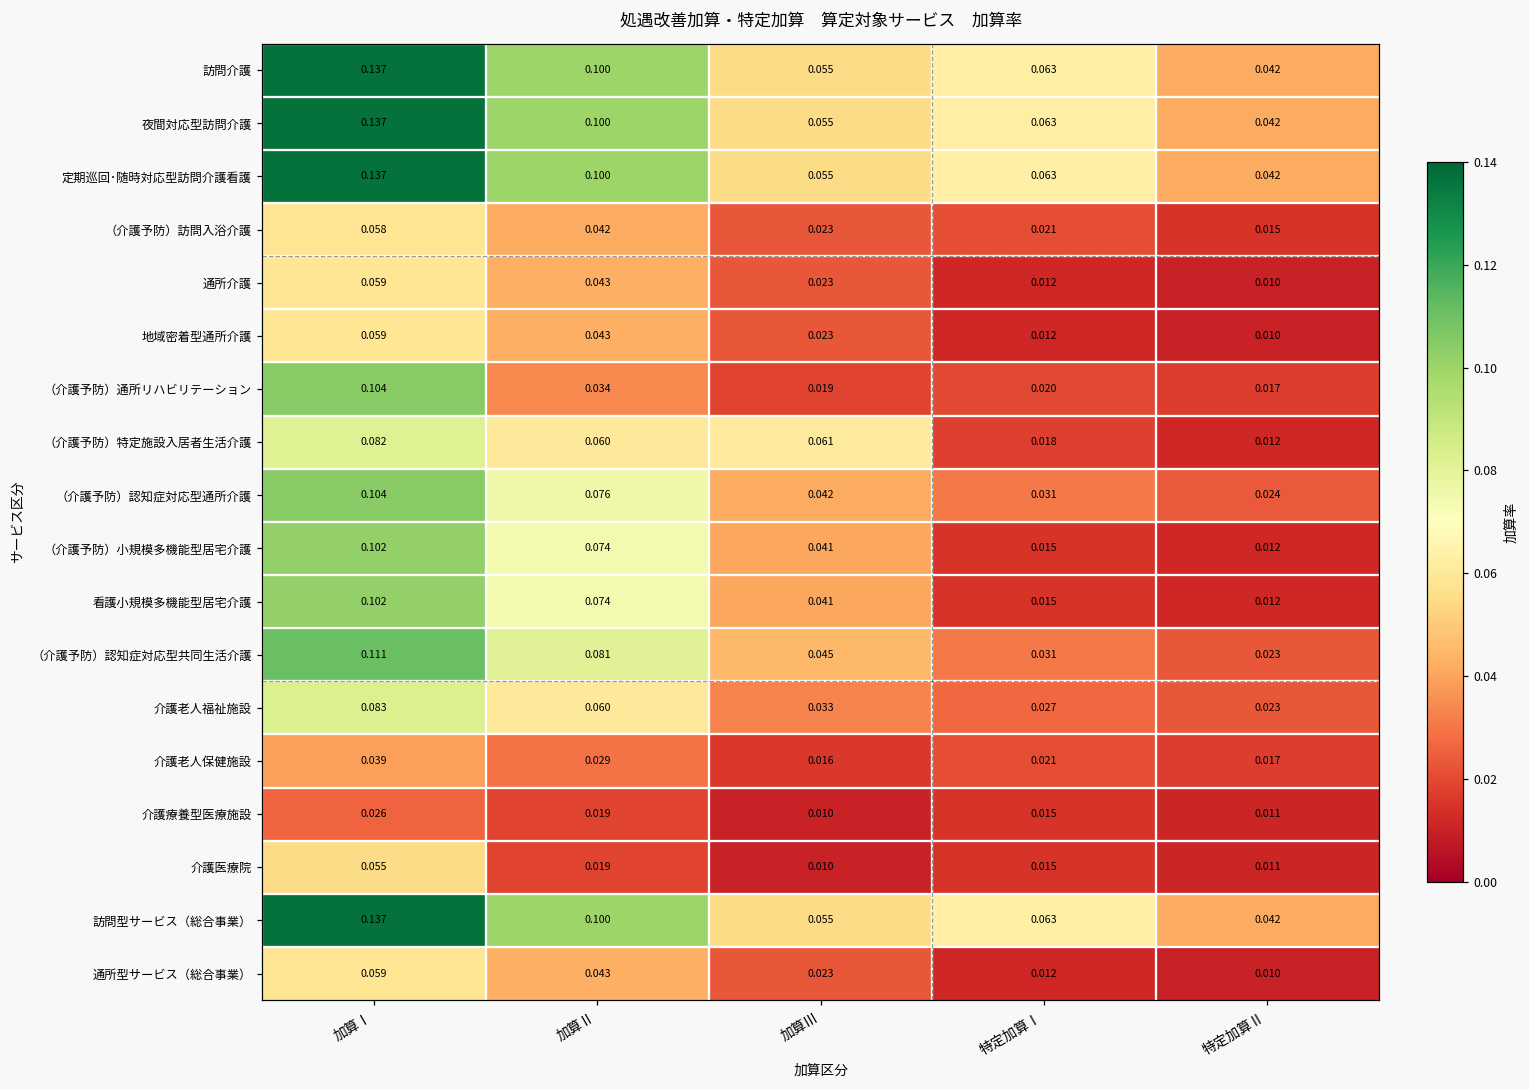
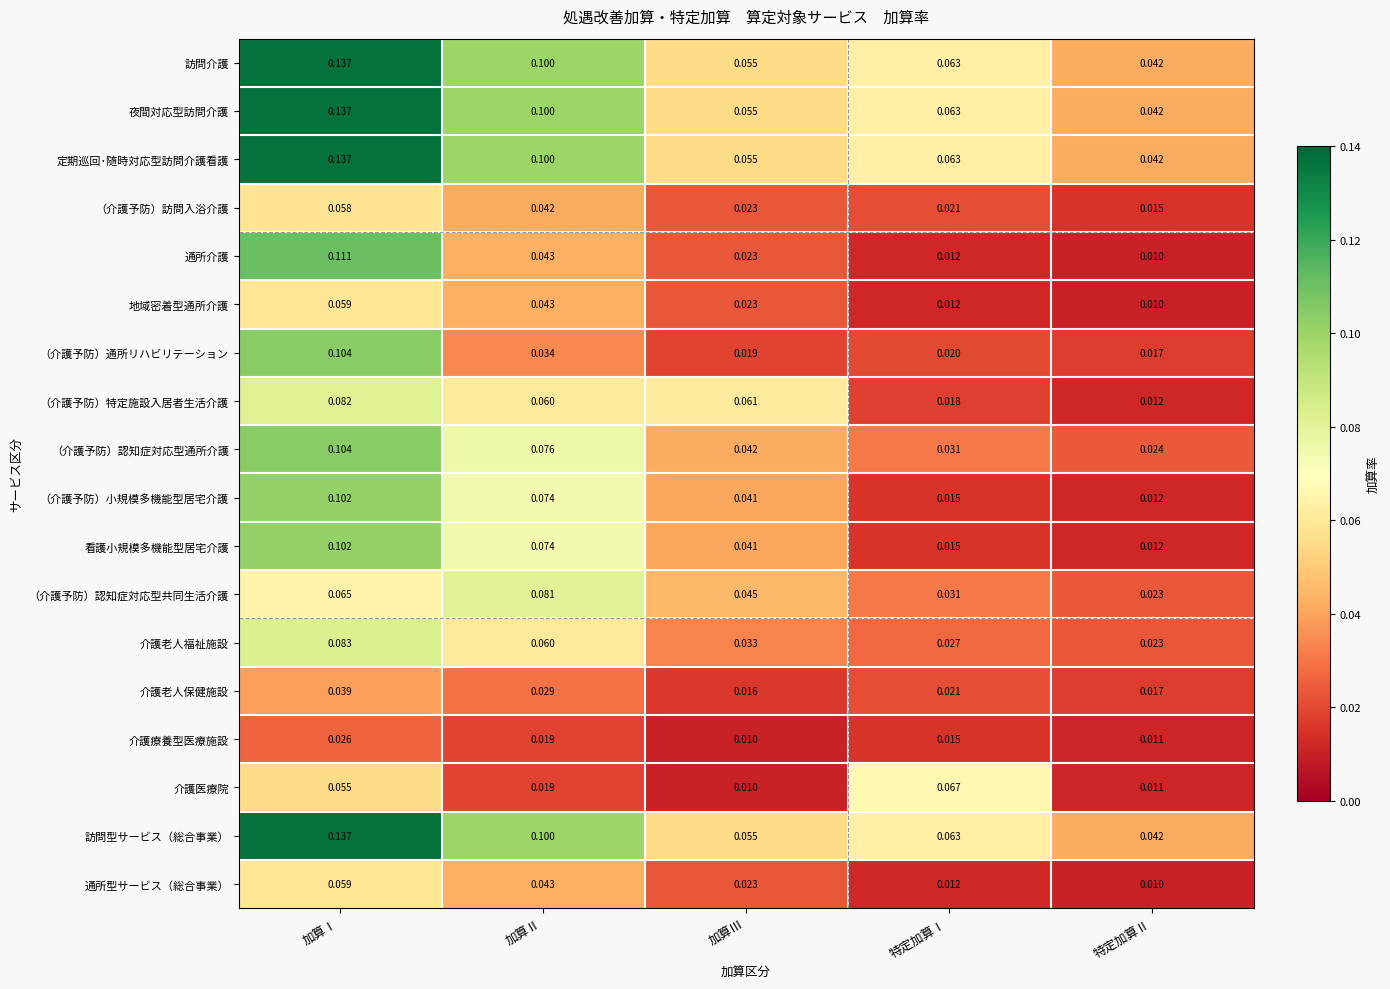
  {
    "訪問介護": {
      "加算Ⅰ": 0.137,
      "加算Ⅱ": 0.100,
      "加算Ⅲ": 0.055,
      "特定加算Ⅰ": 0.063,
      "特定加算Ⅱ": 0.042
    },
    "夜間対応型訪問介護": {
      "加算Ⅰ": 0.137,
      "加算Ⅱ": 0.100,
      "加算Ⅲ": 0.055,
      "特定加算Ⅰ": 0.063,
      "特定加算Ⅱ": 0.042
    },
    "定期巡回･随時対応型訪問介護看護": {
      "加算Ⅰ": 0.137,
      "加算Ⅱ": 0.100,
      "加算Ⅲ": 0.055,
      "特定加算Ⅰ": 0.063,
      "特定加算Ⅱ": 0.042
    },
    "（介護予防）訪問入浴介護": {
      "加算Ⅰ": 0.058,
      "加算Ⅱ": 0.042,
      "加算Ⅲ": 0.023,
      "特定加算Ⅰ": 0.021,
      "特定加算Ⅱ": 0.015
    },
    "通所介護": {
-     "加算Ⅰ": 0.059,
+     "加算Ⅰ": 0.111,
      "加算Ⅱ": 0.043,
      "加算Ⅲ": 0.023,
      "特定加算Ⅰ": 0.012,
      "特定加算Ⅱ": 0.010
    },
    "地域密着型通所介護": {
      "加算Ⅰ": 0.059,
      "加算Ⅱ": 0.043,
      "加算Ⅲ": 0.023,
      "特定加算Ⅰ": 0.012,
      "特定加算Ⅱ": 0.010
    },
    "（介護予防）通所リハビリテーション": {
      "加算Ⅰ": 0.104,
      "加算Ⅱ": 0.034,
      "加算Ⅲ": 0.019,
      "特定加算Ⅰ": 0.020,
      "特定加算Ⅱ": 0.017
    },
    "（介護予防）特定施設入居者生活介護": {
      "加算Ⅰ": 0.082,
      "加算Ⅱ": 0.060,
      "加算Ⅲ": 0.061,
      "特定加算Ⅰ": 0.018,
      "特定加算Ⅱ": 0.012
    },
    "（介護予防）認知症対応型通所介護": {
      "加算Ⅰ": 0.104,
      "加算Ⅱ": 0.076,
      "加算Ⅲ": 0.042,
      "特定加算Ⅰ": 0.031,
      "特定加算Ⅱ": 0.024
    },
    "（介護予防）小規模多機能型居宅介護": {
      "加算Ⅰ": 0.102,
      "加算Ⅱ": 0.074,
      "加算Ⅲ": 0.041,
      "特定加算Ⅰ": 0.015,
      "特定加算Ⅱ": 0.012
    },
    "看護小規模多機能型居宅介護": {
      "加算Ⅰ": 0.102,
      "加算Ⅱ": 0.074,
      "加算Ⅲ": 0.041,
      "特定加算Ⅰ": 0.015,
      "特定加算Ⅱ": 0.012
    },
    "（介護予防）認知症対応型共同生活介護": {
-     "加算Ⅰ": 0.111,
+     "加算Ⅰ": 0.065,
      "加算Ⅱ": 0.081,
      "加算Ⅲ": 0.045,
      "特定加算Ⅰ": 0.031,
      "特定加算Ⅱ": 0.023
    },
    "介護老人福祉施設": {
      "加算Ⅰ": 0.083,
      "加算Ⅱ": 0.060,
      "加算Ⅲ": 0.033,
      "特定加算Ⅰ": 0.027,
      "特定加算Ⅱ": 0.023
    },
    "介護老人保健施設": {
      "加算Ⅰ": 0.039,
      "加算Ⅱ": 0.029,
      "加算Ⅲ": 0.016,
      "特定加算Ⅰ": 0.021,
      "特定加算Ⅱ": 0.017
    },
    "介護療養型医療施設": {
      "加算Ⅰ": 0.026,
      "加算Ⅱ": 0.019,
      "加算Ⅲ": 0.010,
      "特定加算Ⅰ": 0.015,
      "特定加算Ⅱ": 0.011
    },
    "介護医療院": {
      "加算Ⅰ": 0.055,
      "加算Ⅱ": 0.019,
      "加算Ⅲ": 0.010,
-     "特定加算Ⅰ": 0.015,
+     "特定加算Ⅰ": 0.067,
      "特定加算Ⅱ": 0.011
    },
    "訪問型サービス（総合事業）": {
      "加算Ⅰ": 0.137,
      "加算Ⅱ": 0.100,
      "加算Ⅲ": 0.055,
      "特定加算Ⅰ": 0.063,
      "特定加算Ⅱ": 0.042
    },
    "通所型サービス（総合事業）": {
      "加算Ⅰ": 0.059,
      "加算Ⅱ": 0.043,
      "加算Ⅲ": 0.023,
      "特定加算Ⅰ": 0.012,
      "特定加算Ⅱ": 0.010
    }
  }
